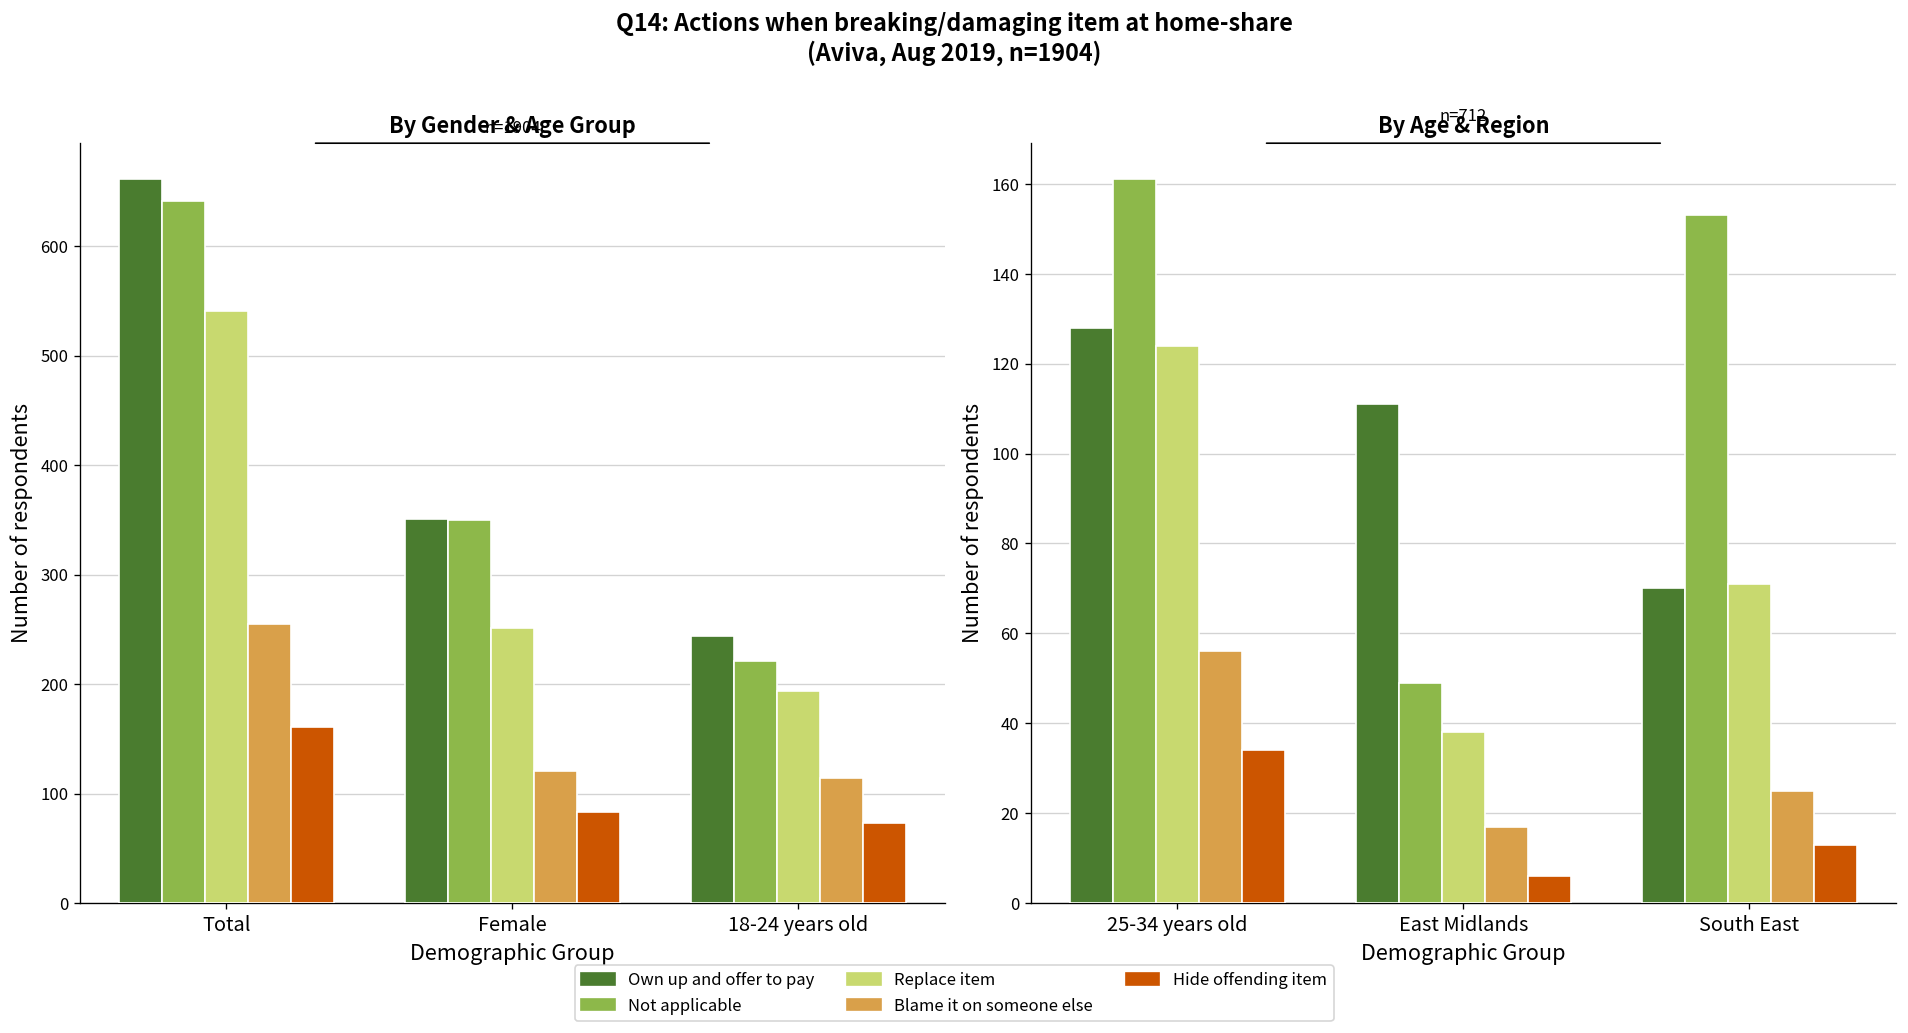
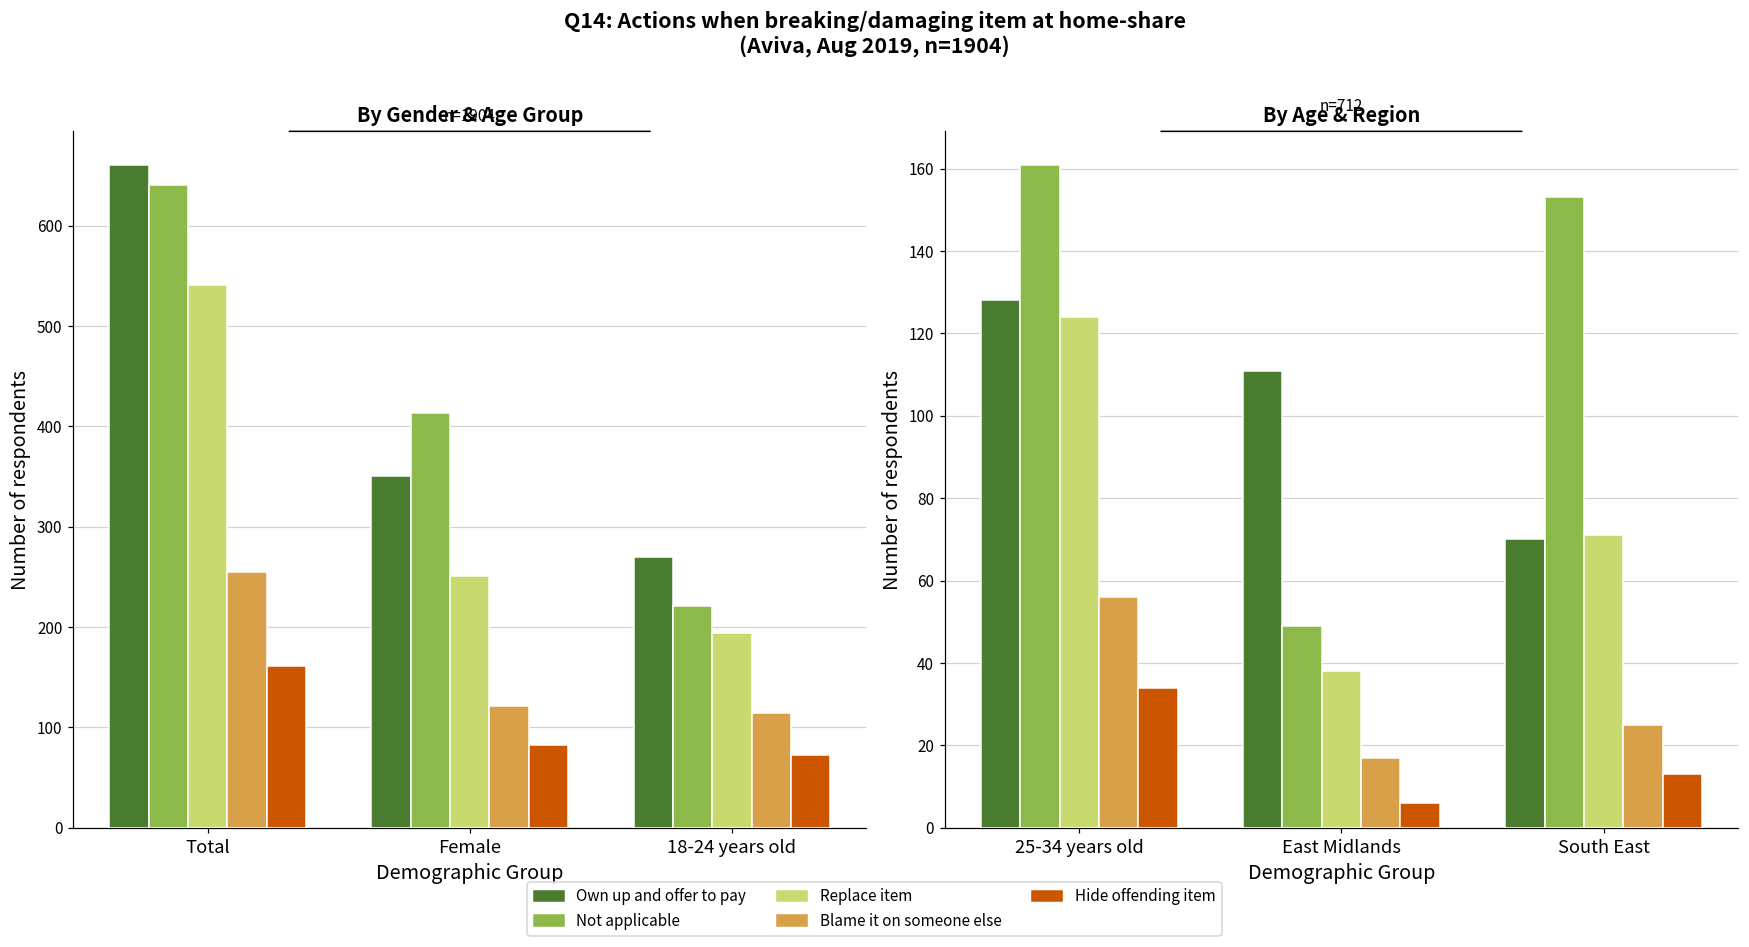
  {
    "By Gender & Age Group": {
      "Own up and offer to pay": {
        "Total": 660,
        "Female": 350,
-       "18-24 years old": 240
+       "18-24 years old": 270
      },
      "Not applicable": {
        "Total": 640,
-       "Female": 350,
+       "Female": 410,
        "18-24 years old": 220
      },
      "Replace item": {
        "Total": 540,
        "Female": 250,
        "18-24 years old": 190
      },
      "Blame it on someone else": {
        "Total": 260,
        "Female": 120,
        "18-24 years old": 110
      },
      "Hide offending item": {
        "Total": 160,
        "Female": 80,
        "18-24 years old": 70
      }
    },
    "By Age & Region": {
      "Own up and offer to pay": {
        "25-34 years old": 128,
        "East Midlands": 111,
        "South East": 70
      },
      "Not applicable": {
        "25-34 years old": 161,
        "East Midlands": 49,
        "South East": 153
      },
      "Replace item": {
        "25-34 years old": 124,
        "East Midlands": 38,
        "South East": 71
      },
      "Blame it on someone else": {
        "25-34 years old": 56,
        "East Midlands": 17,
        "South East": 25
      },
      "Hide offending item": {
        "25-34 years old": 34,
        "East Midlands": 6,
        "South East": 13
      }
    }
  }
